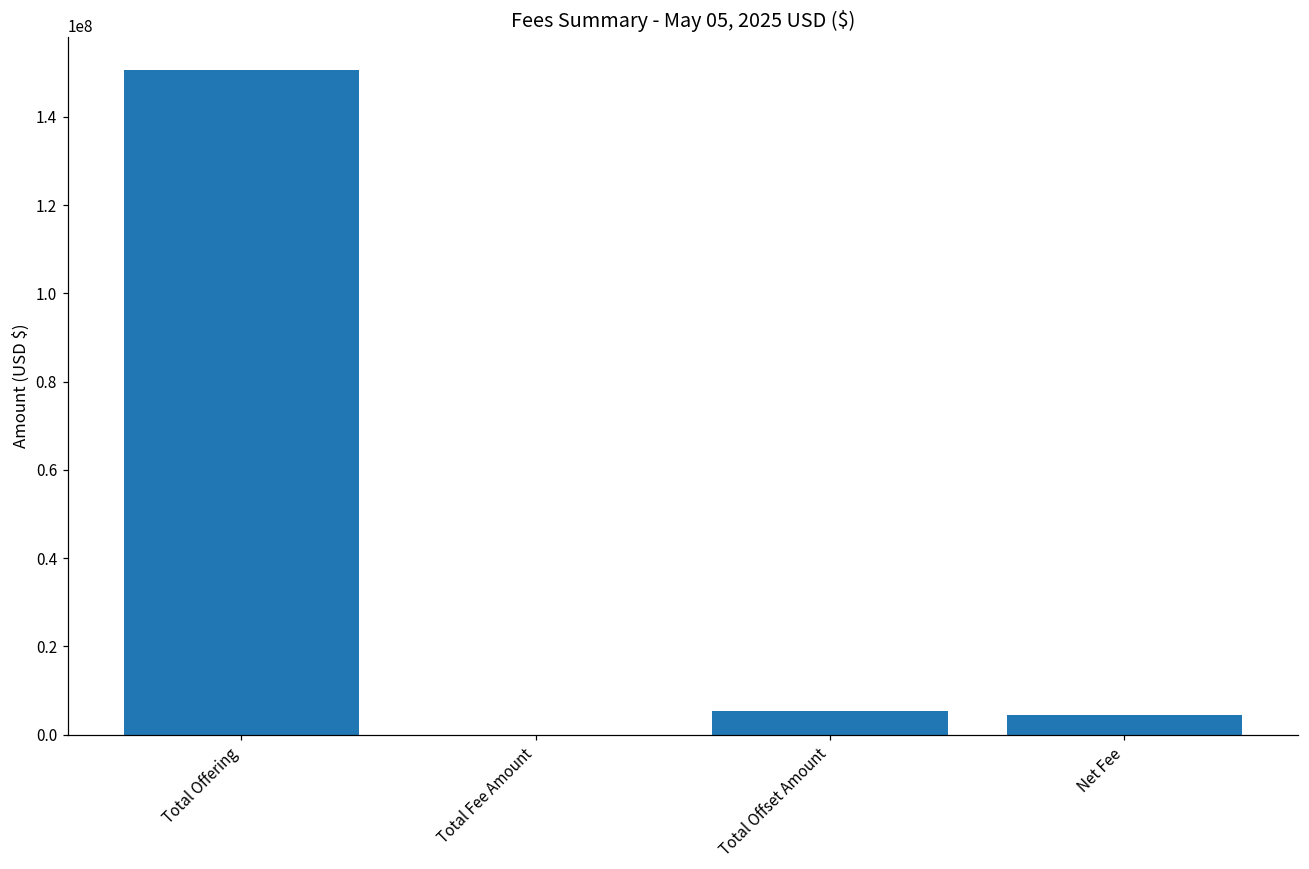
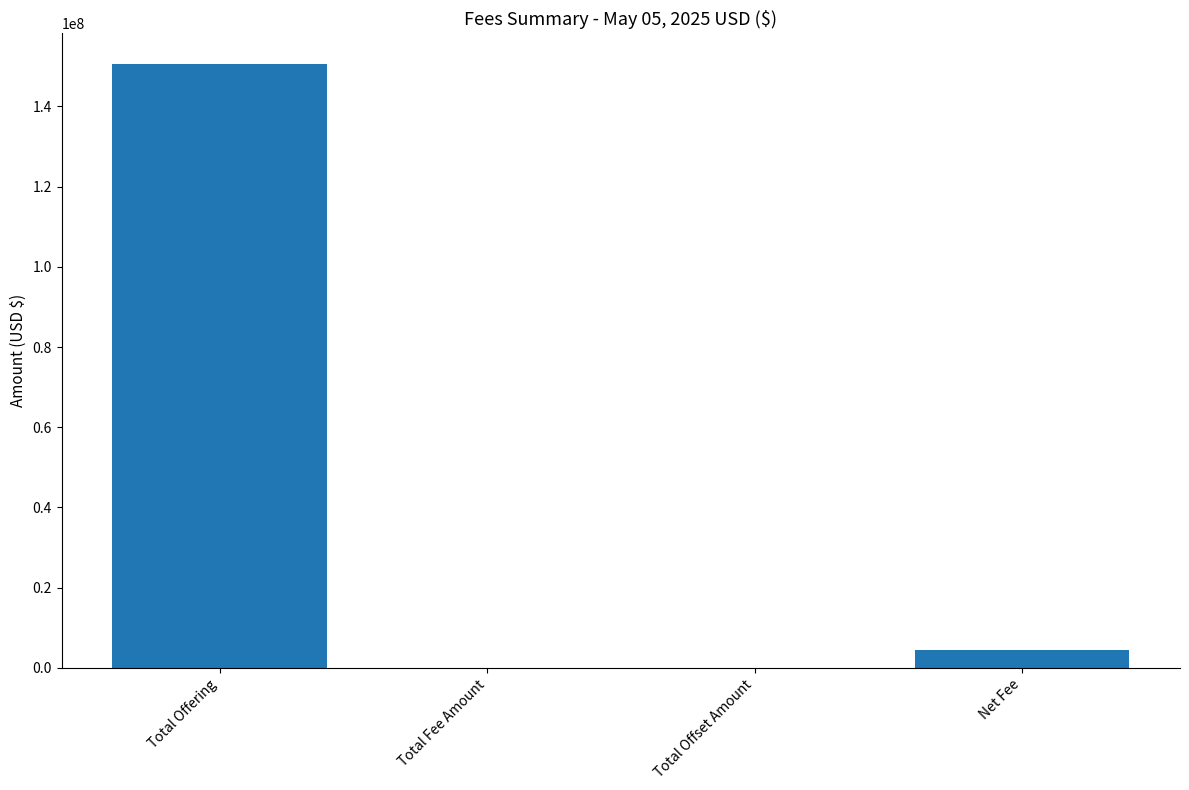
  {
    "Total Offering": 151000000,
-   "Total Offset Amount": 5000000,
+   "Total Offset Amount": 0,
    "Net Fee": 4000000
  }
